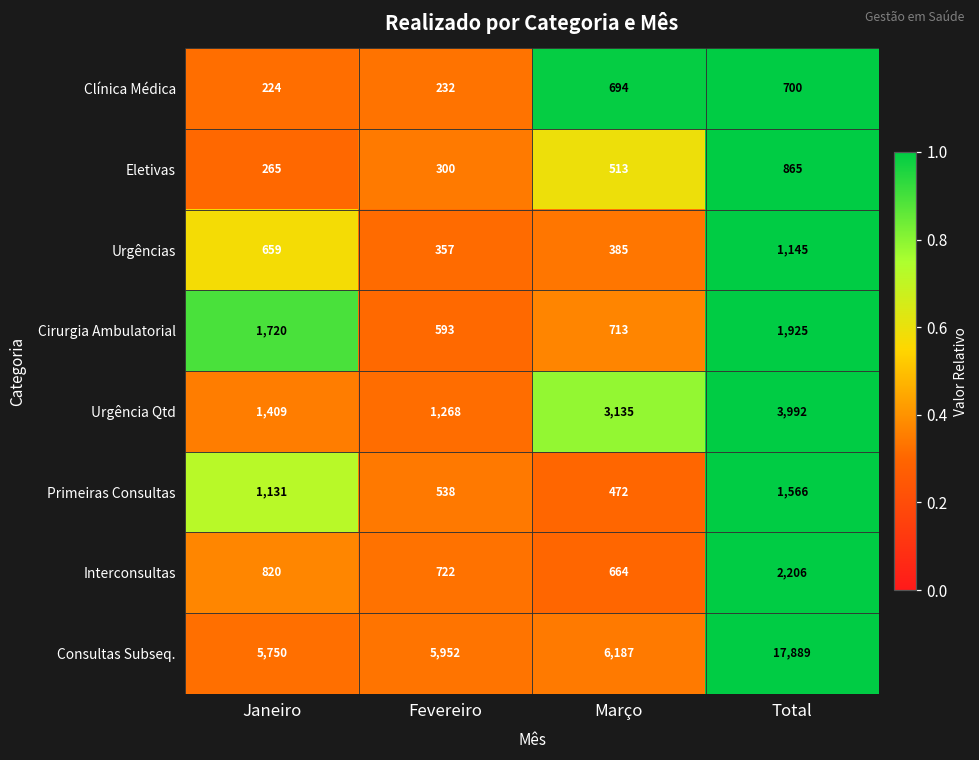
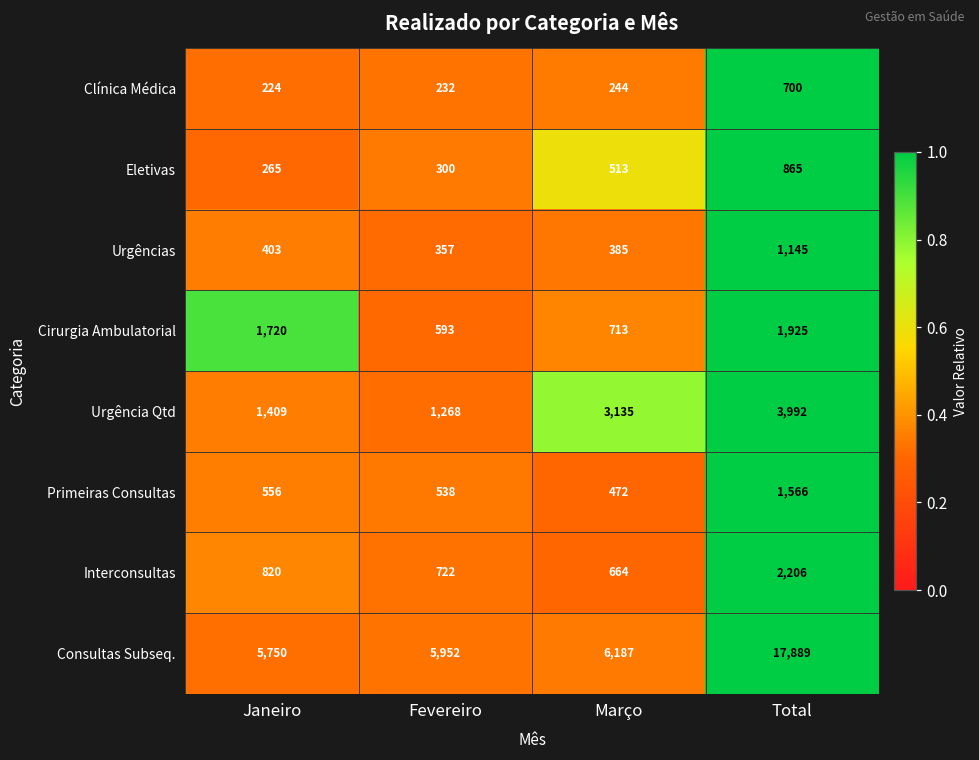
  {
    "Clínica Médica": {
      "Janeiro": "224",
      "Fevereiro": "232",
-     "Março": "694",
+     "Março": "244",
      "Total": "700"
    },
    "Eletivas": {
      "Janeiro": "265",
      "Fevereiro": "300",
      "Março": "513",
      "Total": "865"
    },
    "Urgências": {
-     "Janeiro": "659",
+     "Janeiro": "403",
      "Fevereiro": "357",
      "Março": "385",
      "Total": "1,145"
    },
    "Cirurgia Ambulatorial": {
      "Janeiro": "1,720",
      "Fevereiro": "593",
      "Março": "713",
      "Total": "1,925"
    },
    "Urgência Qtd": {
      "Janeiro": "1,409",
      "Fevereiro": "1,268",
      "Março": "3,135",
      "Total": "3,992"
    },
    "Primeiras Consultas": {
-     "Janeiro": "1,131",
+     "Janeiro": "556",
      "Fevereiro": "538",
      "Março": "472",
      "Total": "1,566"
    },
    "Interconsultas": {
      "Janeiro": "820",
      "Fevereiro": "722",
      "Março": "664",
      "Total": "2,206"
    },
    "Consultas Subseq.": {
      "Janeiro": "5,750",
      "Fevereiro": "5,952",
      "Março": "6,187",
      "Total": "17,889"
    }
  }
